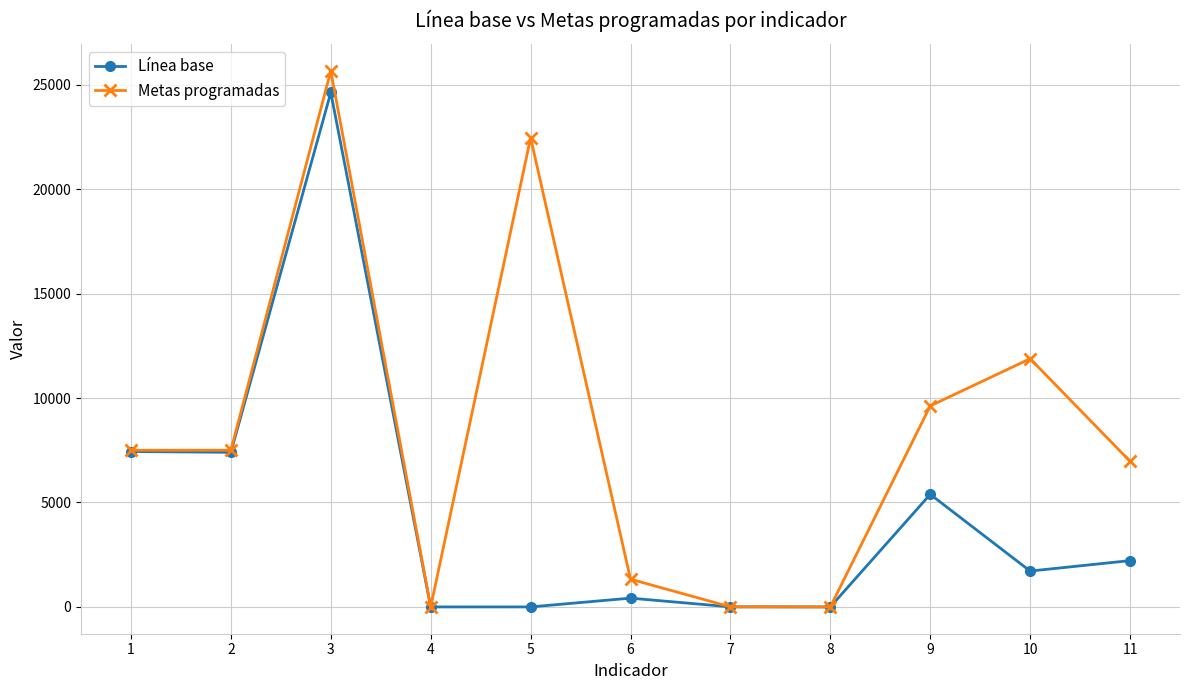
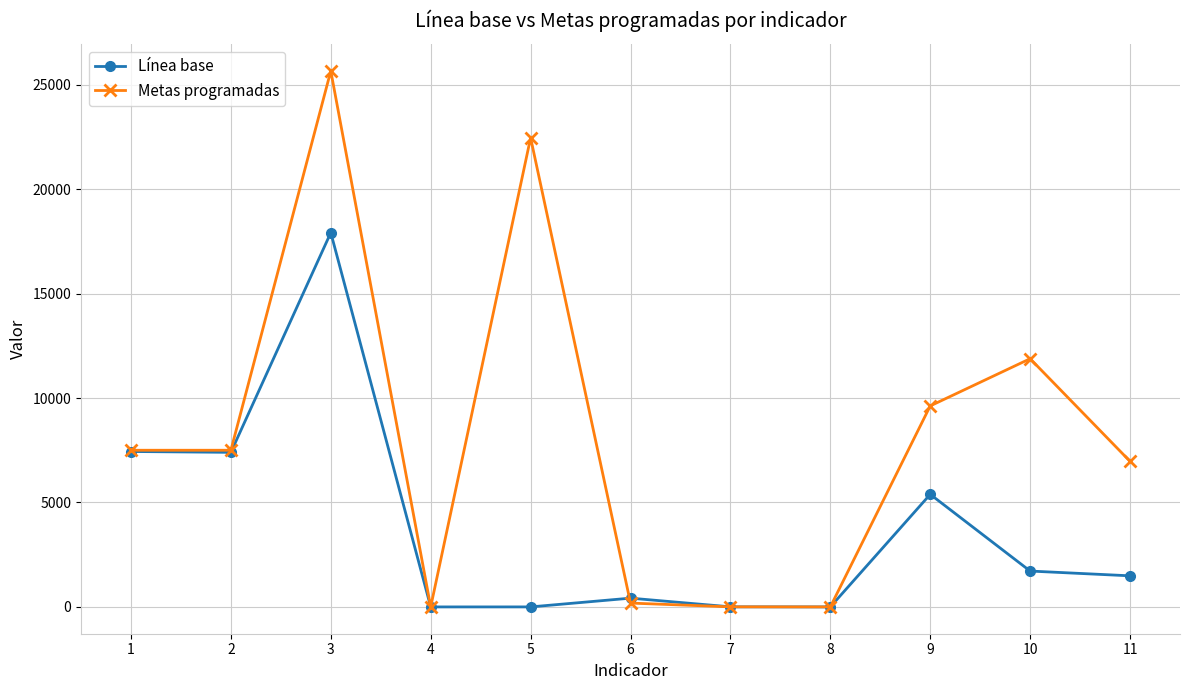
  {
    "Línea base": {
-     "3": 24600,
+     "3": 17900,
      "5": 0,
      "6": 400,
      "9": 5400,
      "10": 1700,
-     "11": 2200
+     "11": 1500
    },
    "Metas programadas": {
      "3": 25700,
      "5": 22500,
-     "6": 1300,
+     "6": 200,
      "9": 9600,
      "10": 11900,
      "11": 7000
    }
  }
